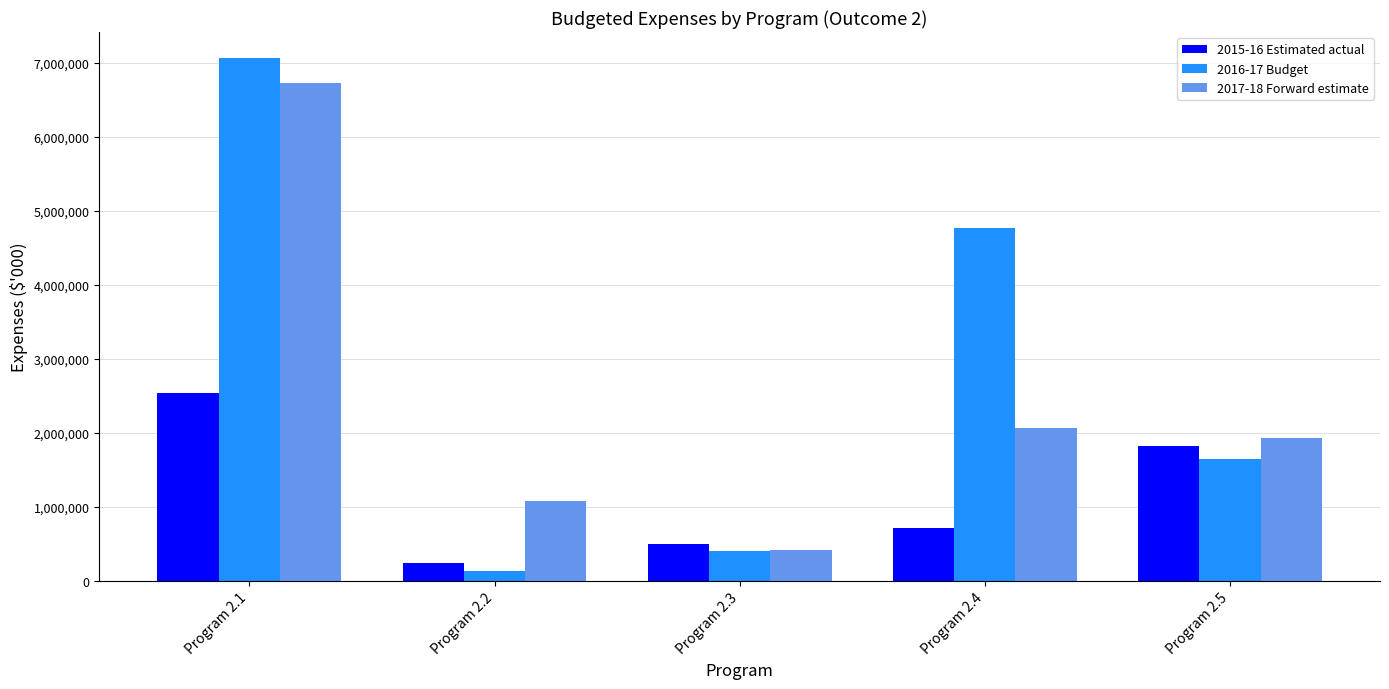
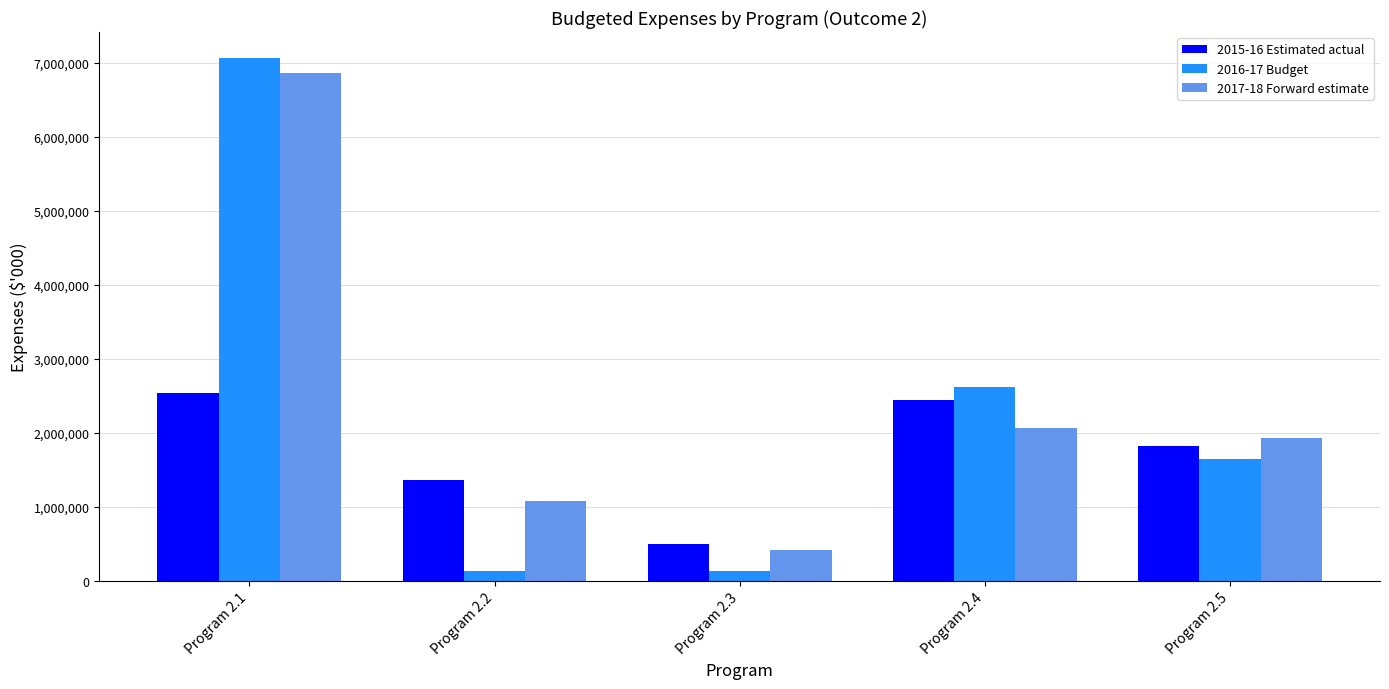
  {
    "2015-16 Estimated actual": {
      "Program 2.1": "2,500,000",
-     "Program 2.2": "200,000",
+     "Program 2.2": "1,400,000",
      "Program 2.3": "500,000",
-     "Program 2.4": "700,000",
+     "Program 2.4": "2,400,000",
      "Program 2.5": "1,800,000"
    },
    "2016-17 Budget": {
      "Program 2.1": "7,100,000",
      "Program 2.2": "100,000",
-     "Program 2.3": "400,000",
-     "Program 2.4": "4,800,000",
+     "Program 2.3": "100,000",
+     "Program 2.4": "2,600,000",
      "Program 2.5": "1,600,000"
    },
    "2017-18 Forward estimate": {
-     "Program 2.1": "6,700,000",
+     "Program 2.1": "6,900,000",
      "Program 2.2": "1,100,000",
      "Program 2.3": "400,000",
      "Program 2.4": "2,100,000",
      "Program 2.5": "1,900,000"
    }
  }
